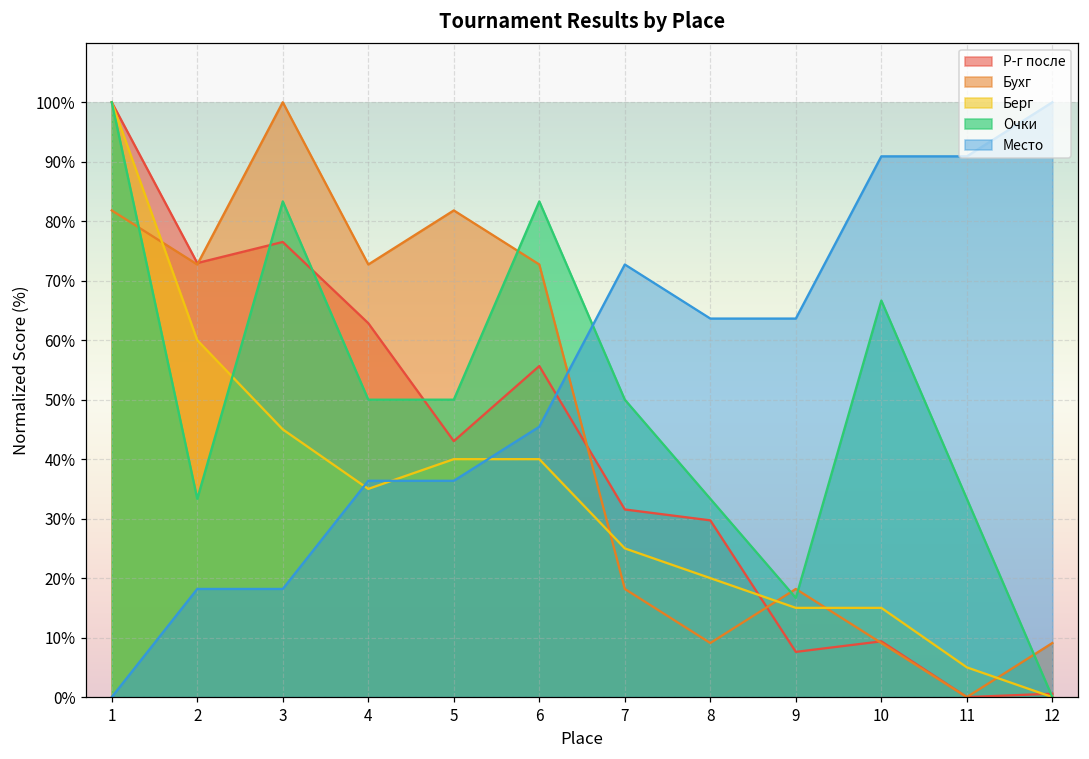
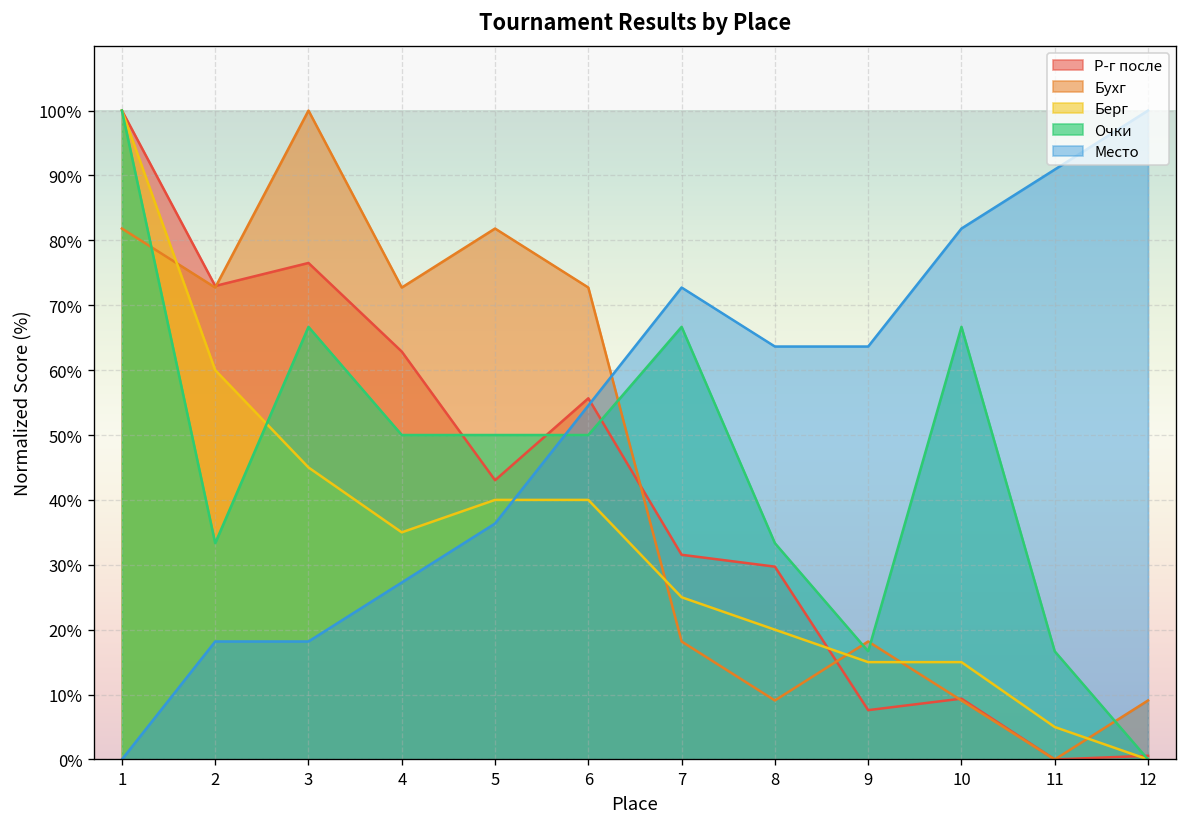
  {
    "Очки": {
      "2": "33%",
-     "3": "83%",
+     "3": "67%",
      "4": "50%",
      "5": "50%",
-     "6": "83%",
-     "7": "50%",
+     "6": "50%",
+     "7": "67%",
      "8": "33%",
      "9": "17%",
      "10": "67%",
-     "11": "33%"
+     "11": "17%"
    },
    "Место": {
      "1": "0%",
      "2": "18%",
      "3": "18%",
-     "4": "36%",
+     "4": "27%",
      "5": "36%",
-     "6": "45%",
+     "6": "55%",
      "7": "73%",
      "8": "64%",
      "9": "64%",
-     "10": "91%"
+     "10": "82%"
    }
  }
